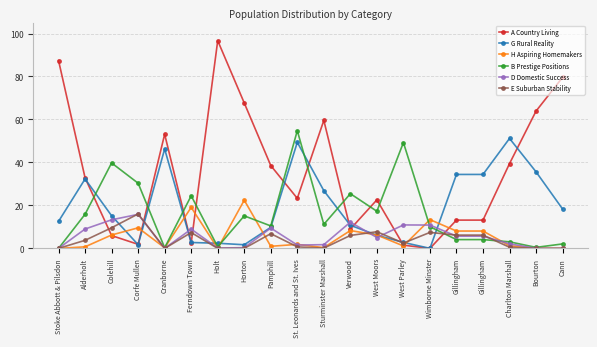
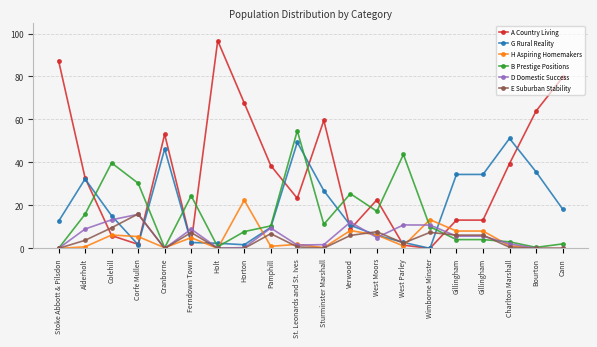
  {
    "A Country Living": {
      "Stoke Abbott & Pilsdon": 87,
      "Cranborne": 53,
      "Holt": 97,
      "Horton": 68,
      "Pamphill": 39,
      "St. Leonards and St. Ives": 23,
      "Sturminster Marshall": 60,
      "West Moors": 23,
      "Charlton Marshall": 39,
      "Bourton": 64
    },
    "G Rural Reality": {
      "Stoke Abbott & Pilsdon": 13,
      "Colehill": 15,
      "Cranborne": 46,
      "Holt": 2,
      "Horton": 2,
      "St. Leonards and St. Ives": 49,
      "Sturminster Marshall": 27,
      "Verwood": 11,
      "Charlton Marshall": 51,
      "Bourton": 36,
      "Cann": 18
    },
    "H Aspiring Homemakers": {
      "Alderholt": 1,
-     "Corfe Mullen": 10,
-     "Ferndown Town": 19,
+     "Corfe Mullen": 6,
+     "Ferndown Town": 5,
      "Horton": 22,
      "Pamphill": 1,
      "Wimborne Minster": 13
    },
    "B Prestige Positions": {
      "Alderholt": 16,
      "Colehill": 40,
      "Corfe Mullen": 30,
      "Ferndown Town": 24,
-     "Horton": 15,
+     "Horton": 8,
      "St. Leonards and St. Ives": 55,
      "Sturminster Marshall": 11,
      "Verwood": 25,
      "West Moors": 17,
-     "West Parley": 49,
+     "West Parley": 44,
      "Cann": 2
    },
    "D Domestic Success": {
      "Alderholt": 9,
      "Colehill": 13,
      "Ferndown Town": 9,
      "Sturminster Marshall": 2,
      "Verwood": 12,
      "West Parley": 11
    },
    "E Suburban Stability": {
      "Alderholt": 4,
      "Colehill": 10,
      "Ferndown Town": 7,
      "Pamphill": 7,
      "Verwood": 6,
      "West Moors": 8,
      "Wimborne Minster": 7
    }
  }
